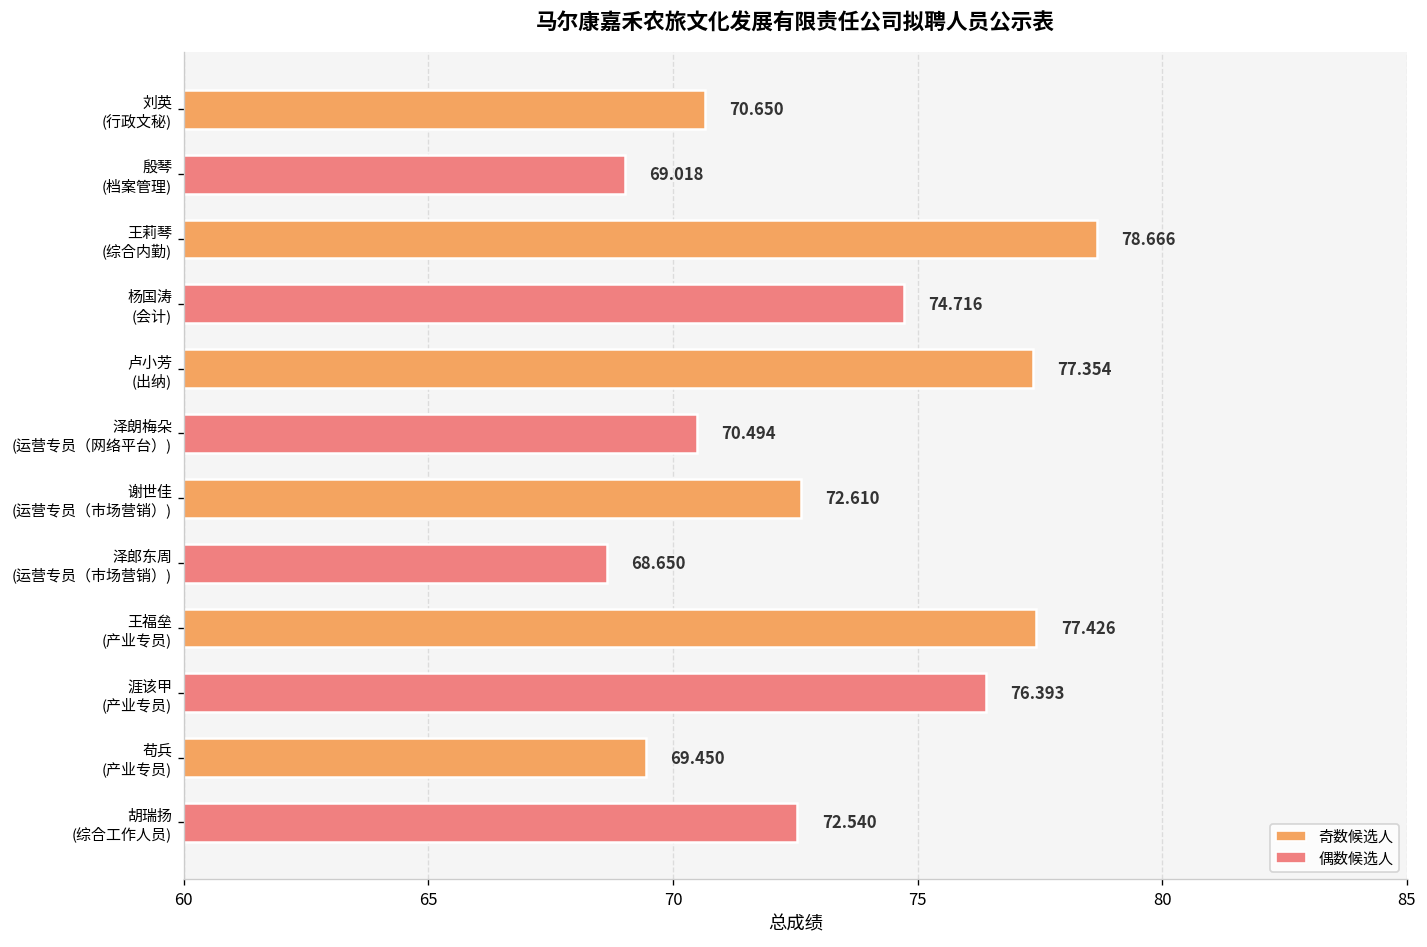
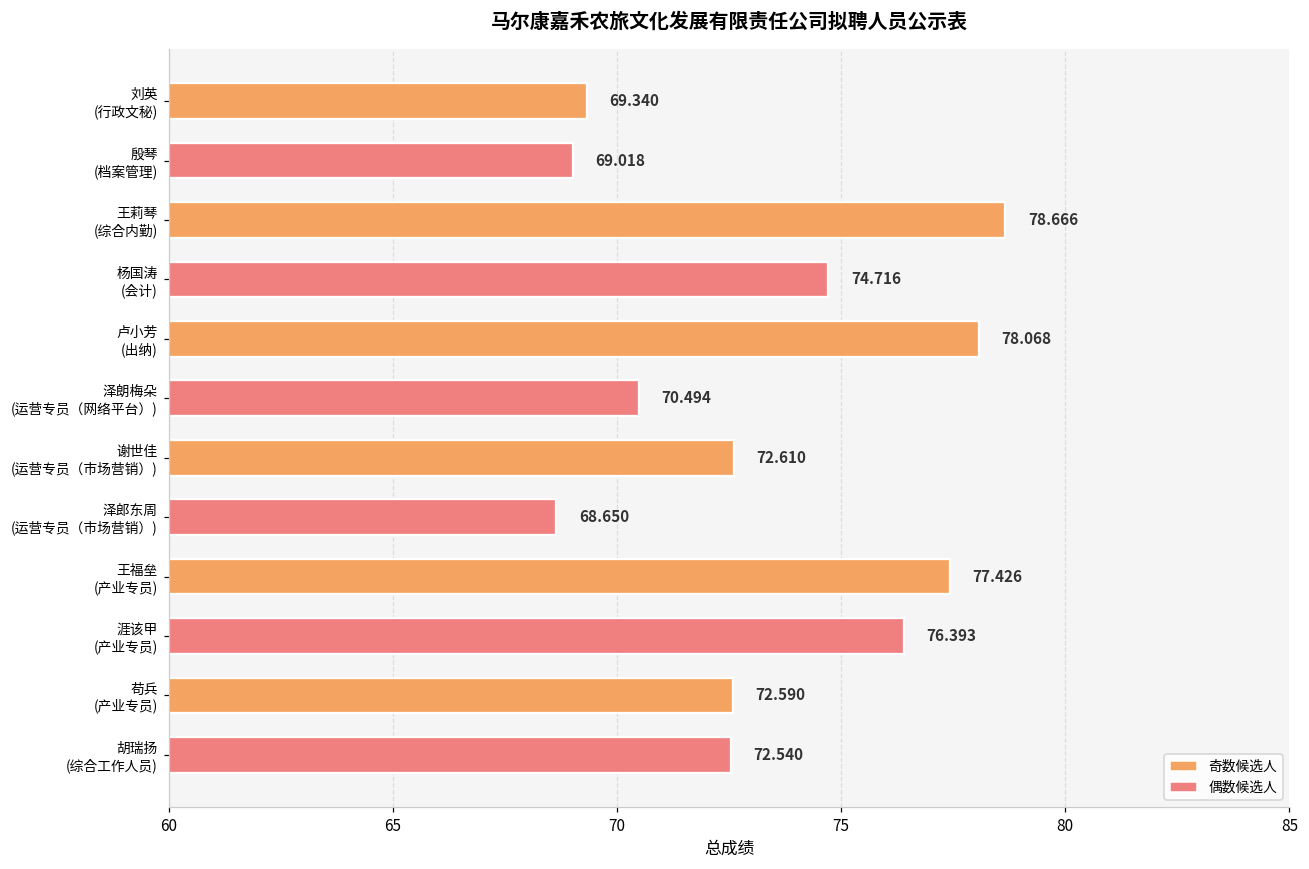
  {
-   "刘英 (行政文秘)": 70.650,
+   "刘英 (行政文秘)": 69.340,
    "殷琴 (档案管理)": 69.018,
    "王莉琴 (综合内勤)": 78.666,
    "杨国涛 (会计)": 74.716,
-   "卢小芳 (出纳)": 77.354,
+   "卢小芳 (出纳)": 78.068,
    "泽朗梅朵 (运营专员（网络平台）)": 70.494,
    "谢世佳 (运营专员（市场营销）)": 72.610,
    "泽郎东周 (运营专员（市场营销）)": 68.650,
    "王福垒 (产业专员)": 77.426,
    "涯该甲 (产业专员)": 76.393,
-   "苟兵 (产业专员)": 69.450,
+   "苟兵 (产业专员)": 72.590,
    "胡瑞扬 (综合工作人员)": 72.540
  }
